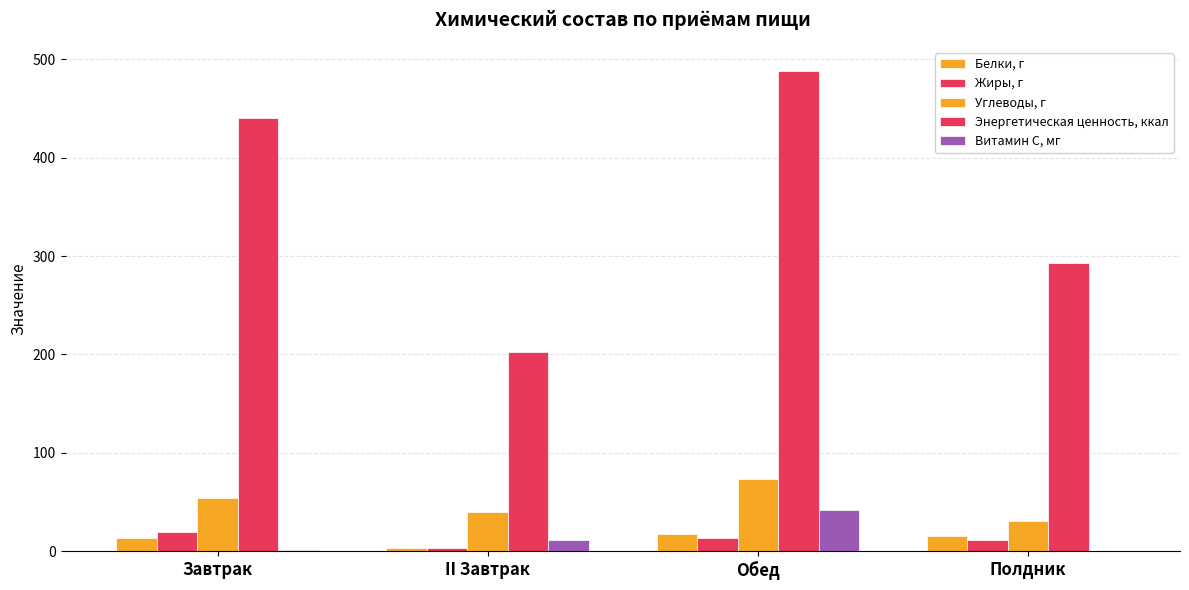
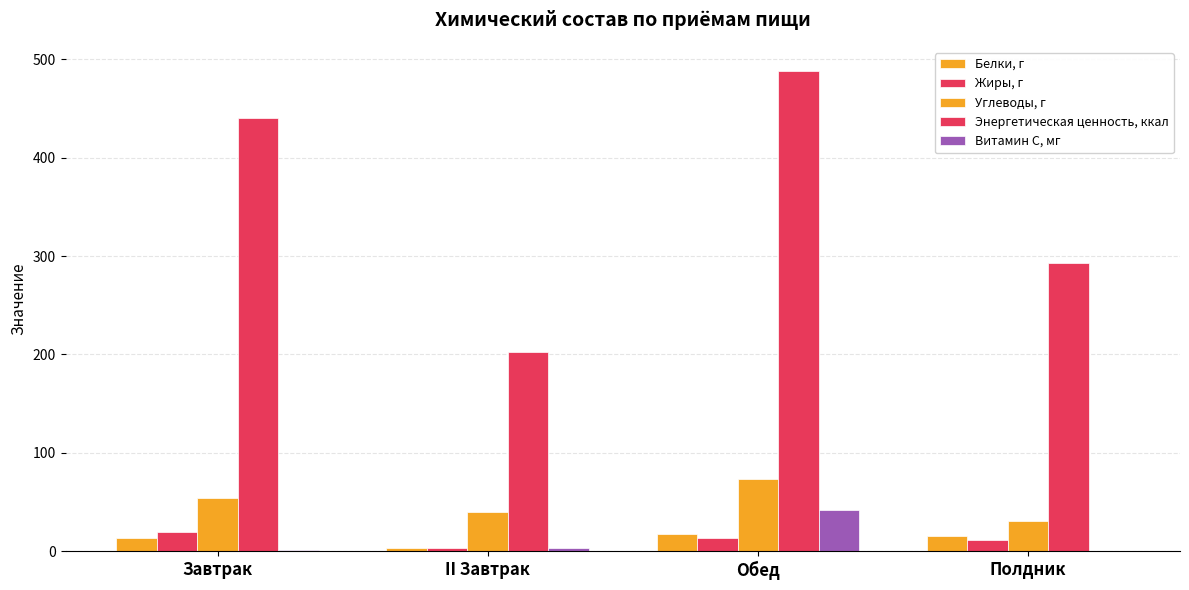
  {
    "Витамин С, мг": {
-     "II Завтрак": 10,
+     "II Завтрак": 0,
      "Обед": 40
    }
  }
